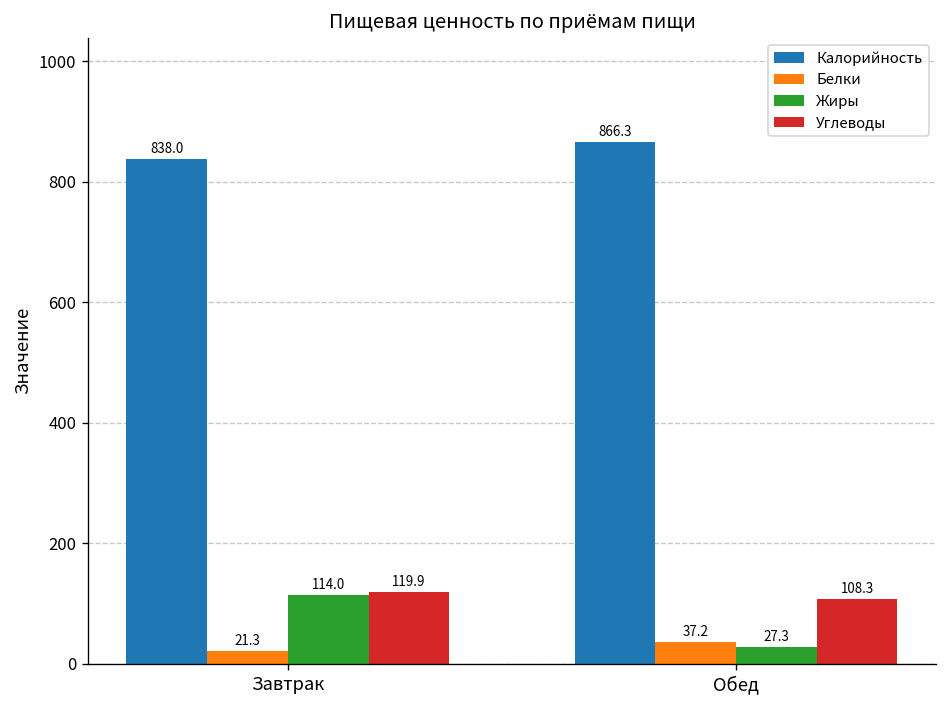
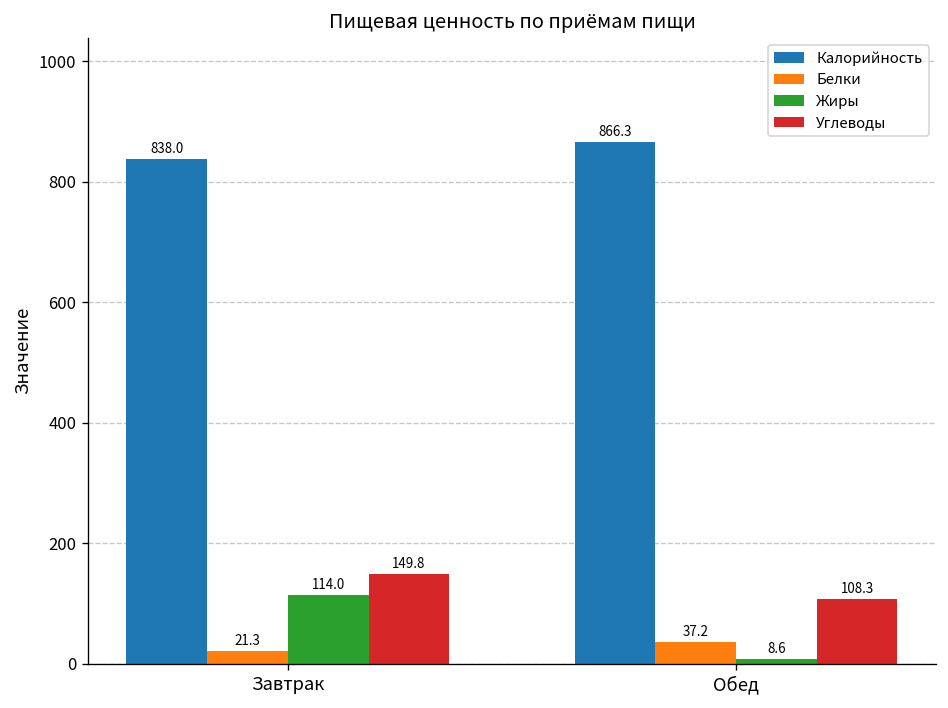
  {
    "Калорийность": {
      "Завтрак": 838.0,
      "Обед": 866.3
    },
    "Белки": {
      "Завтрак": 21.3,
      "Обед": 37.2
    },
    "Жиры": {
      "Завтрак": 114.0,
-     "Обед": 27.3
+     "Обед": 8.6
    },
    "Углеводы": {
-     "Завтрак": 119.9,
+     "Завтрак": 149.8,
      "Обед": 108.3
    }
  }
